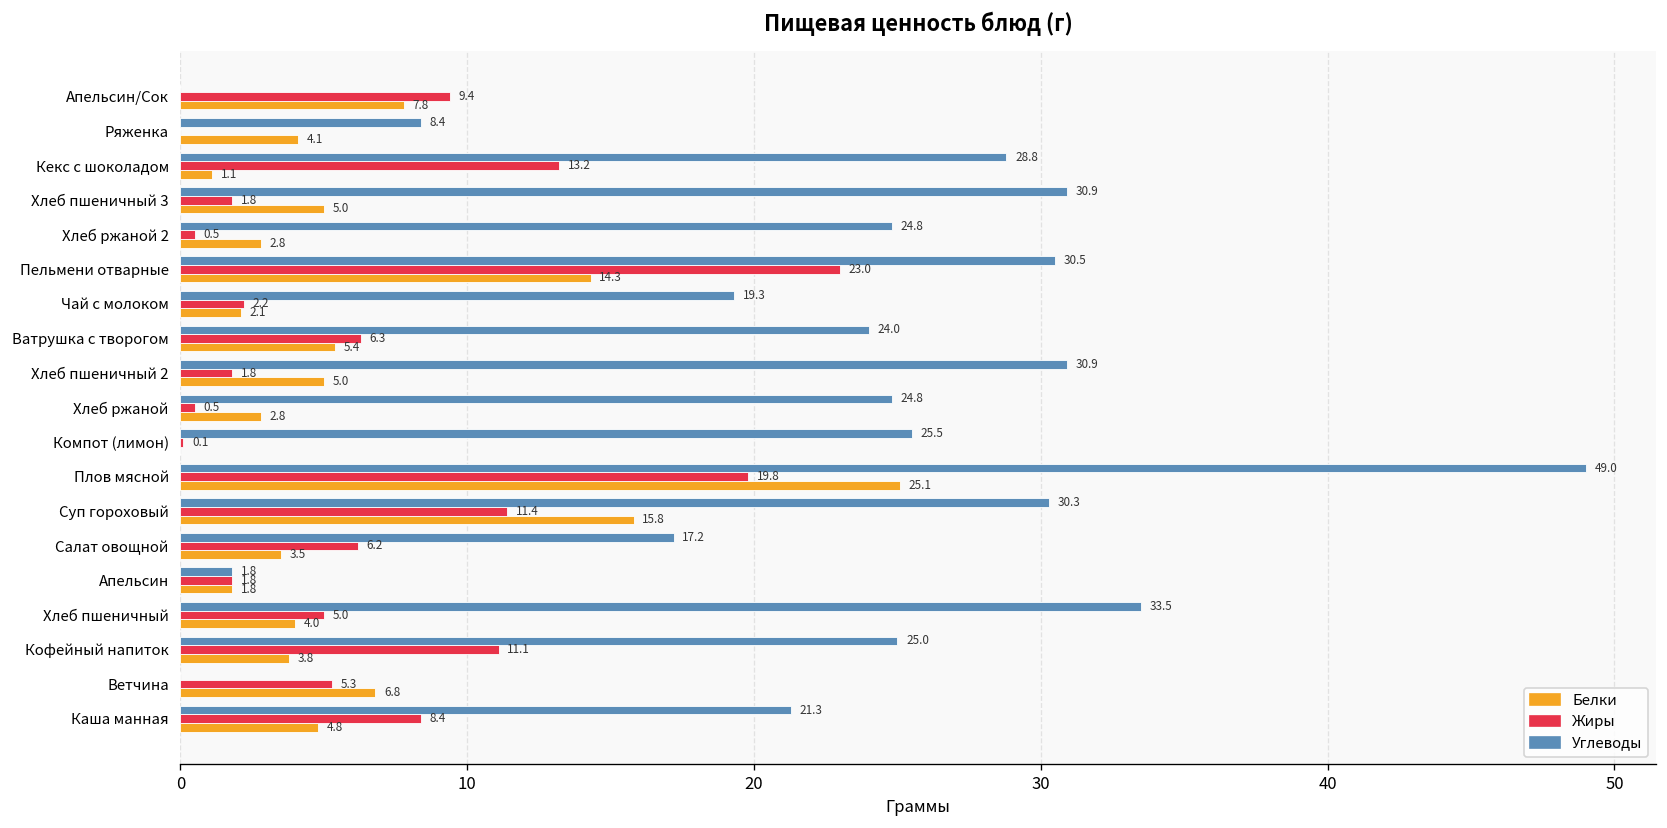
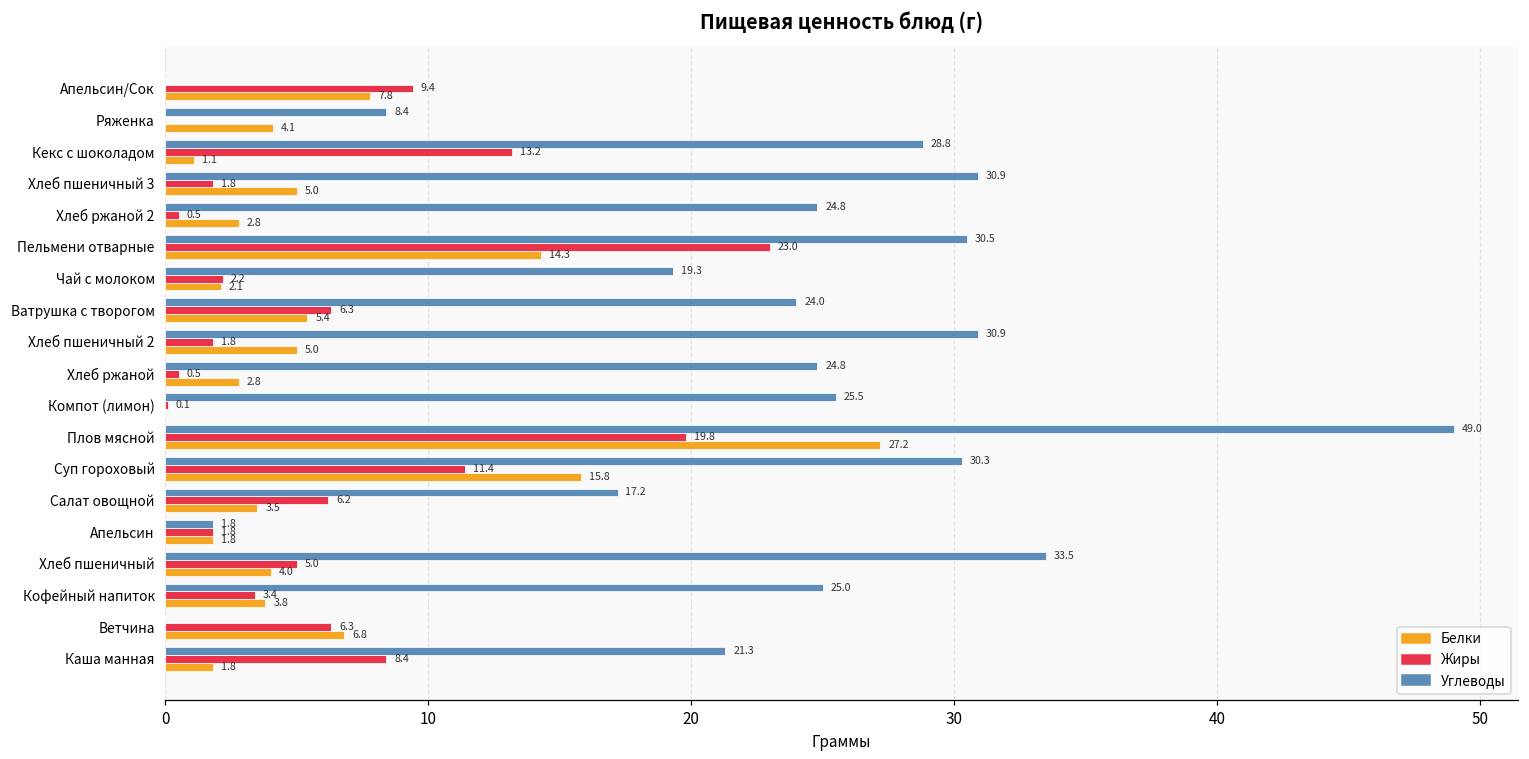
  {
    "Белки": {
      "Апельсин/Сок": 7.8,
      "Ряженка": 4.1,
      "Кекс с шоколадом": 1.1,
      "Хлеб пшеничный 3": 5.0,
      "Хлеб ржаной 2": 2.8,
      "Пельмени отварные": 14.3,
      "Ватрушка с творогом": 5.4,
      "Хлеб пшеничный 2": 5.0,
      "Хлеб ржаной": 2.8,
-     "Плов мясной": 25.1,
+     "Плов мясной": 27.2,
      "Суп гороховый": 15.8,
      "Салат овощной": 3.5,
      "Хлеб пшеничный": 4.0,
      "Кофейный напиток": 3.8,
      "Ветчина": 6.8,
-     "Каша манная": 4.8
+     "Каша манная": 1.8
    },
    "Жиры": {
      "Апельсин/Сок": 9.4,
      "Кекс с шоколадом": 13.2,
      "Хлеб пшеничный 3": 1.8,
      "Хлеб ржаной 2": 0.5,
      "Пельмени отварные": 23.0,
      "Ватрушка с творогом": 6.3,
      "Хлеб пшеничный 2": 1.8,
      "Хлеб ржаной": 0.5,
      "Компот (лимон)": 0.1,
      "Плов мясной": 19.8,
      "Суп гороховый": 11.4,
      "Салат овощной": 6.2,
      "Хлеб пшеничный": 5.0,
-     "Кофейный напиток": 11.1,
-     "Ветчина": 5.3,
+     "Кофейный напиток": 3.4,
+     "Ветчина": 6.3,
      "Каша манная": 8.4
    },
    "Углеводы": {
      "Ряженка": 8.4,
      "Кекс с шоколадом": 28.8,
      "Хлеб пшеничный 3": 30.9,
      "Хлеб ржаной 2": 24.8,
      "Пельмени отварные": 30.5,
      "Чай с молоком": 19.3,
      "Ватрушка с творогом": 24.0,
      "Хлеб пшеничный 2": 30.9,
      "Хлеб ржаной": 24.8,
      "Компот (лимон)": 25.5,
      "Плов мясной": 49.0,
      "Суп гороховый": 30.3,
      "Салат овощной": 17.2,
      "Хлеб пшеничный": 33.5,
      "Кофейный напиток": 25.0,
      "Каша манная": 21.3
    }
  }
